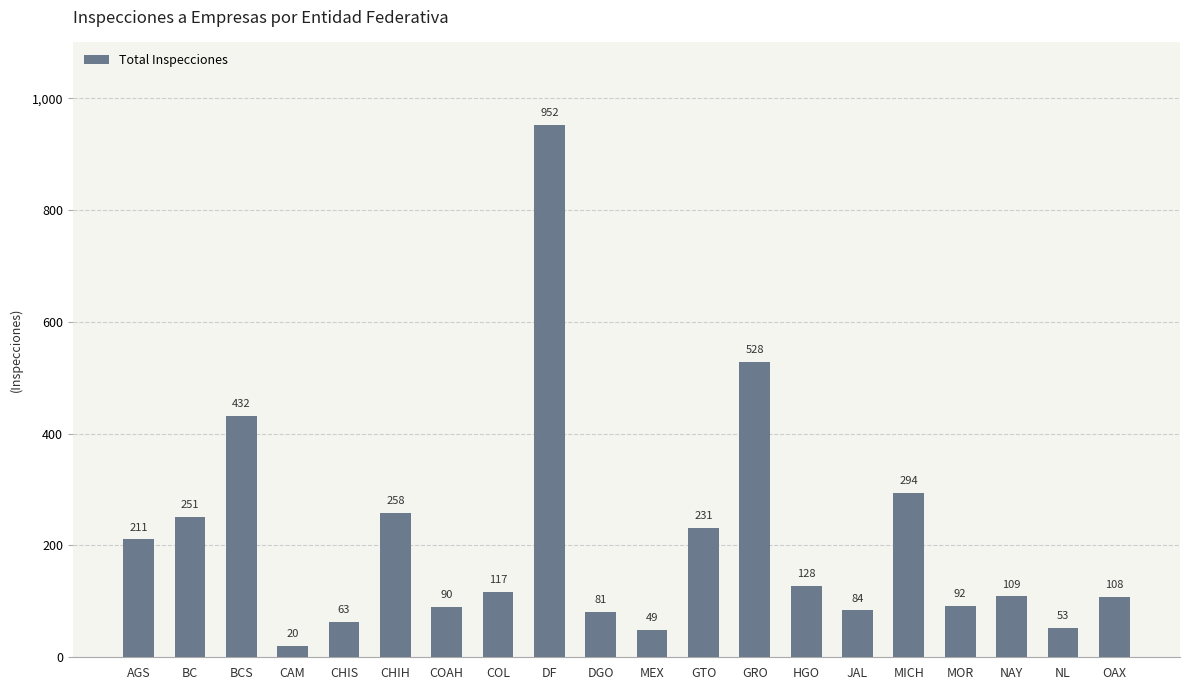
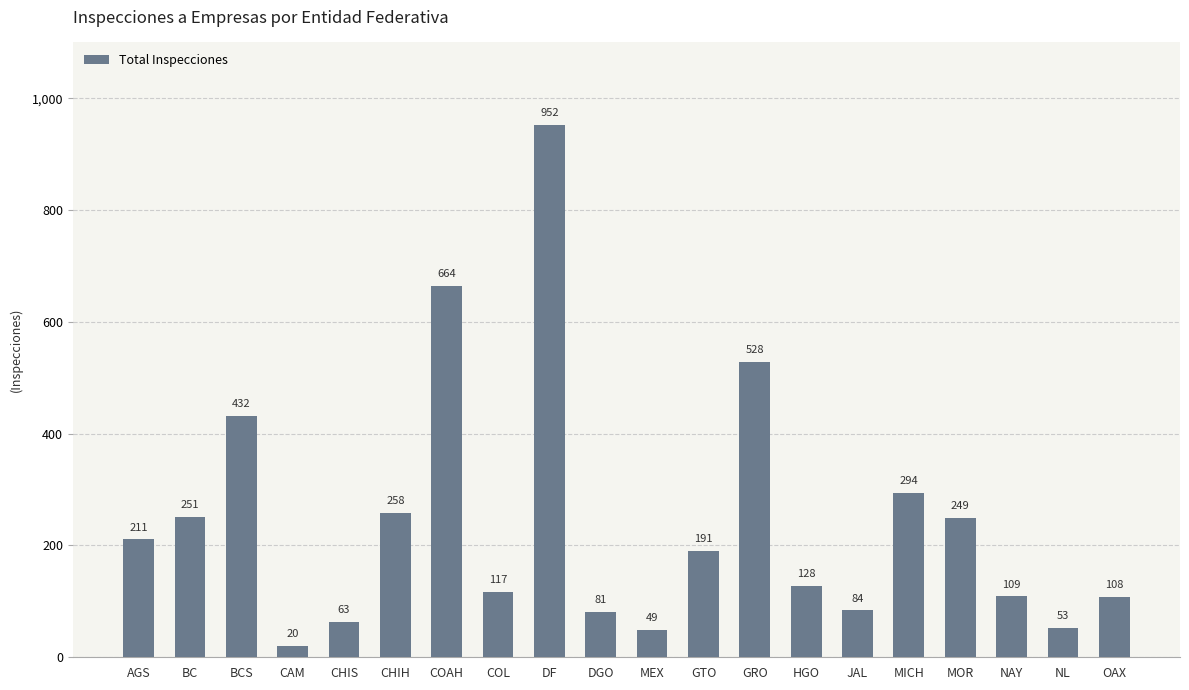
  {
    "AGS": 211,
    "BC": 251,
    "BCS": 432,
    "CAM": 20,
    "CHIS": 63,
    "CHIH": 258,
-   "COAH": 90,
+   "COAH": 664,
    "COL": 117,
    "DF": 952,
    "DGO": 81,
    "MEX": 49,
-   "GTO": 231,
+   "GTO": 191,
    "GRO": 528,
    "HGO": 128,
    "JAL": 84,
    "MICH": 294,
-   "MOR": 92,
+   "MOR": 249,
    "NAY": 109,
    "NL": 53,
    "OAX": 108
  }
